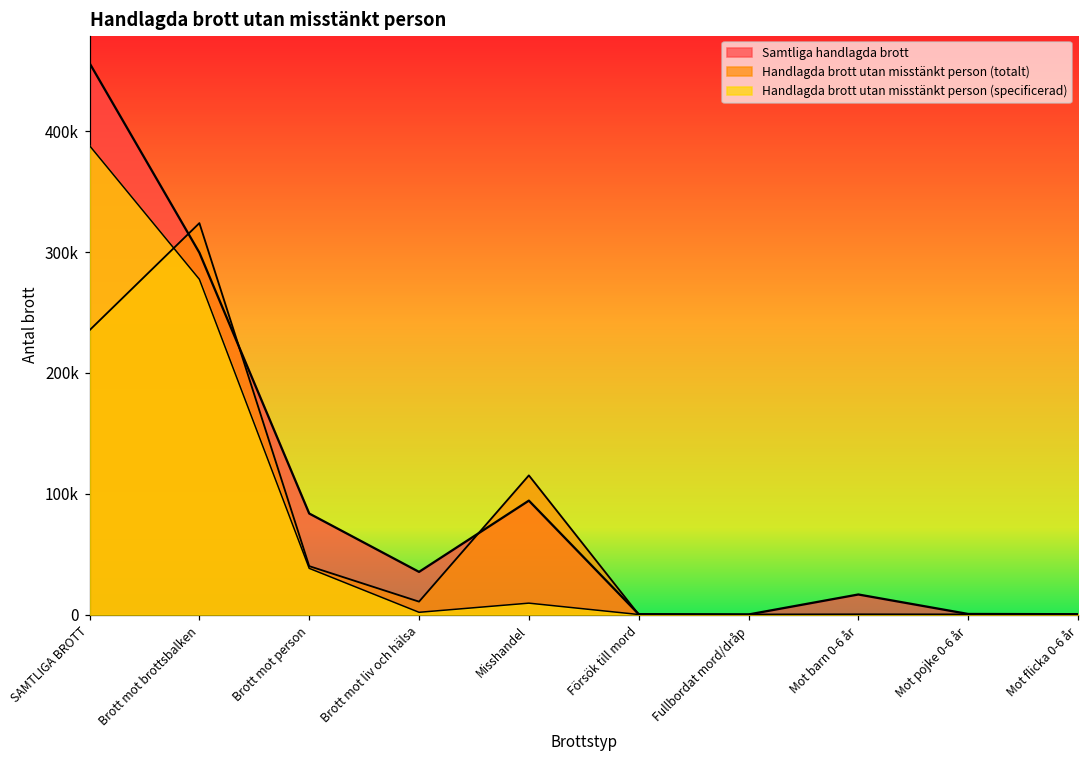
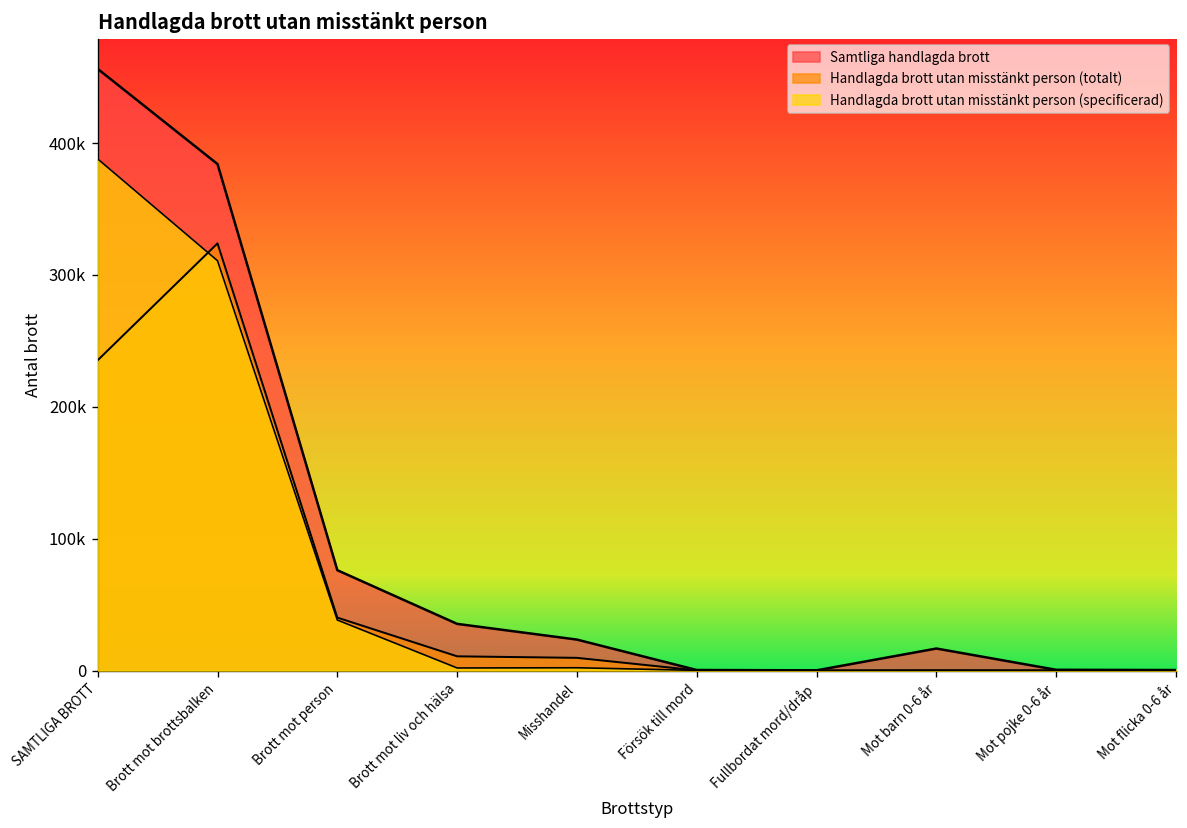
  {
    "Samtliga handlagda brott": {
      "SAMTLIGA BROTT": 456000,
-     "Brott mot brottsbalken": 299000,
-     "Brott mot person": 84000,
+     "Brott mot brottsbalken": 384000,
+     "Brott mot person": 76000,
      "Brott mot liv och hälsa": 35000,
-     "Misshandel": 94000,
+     "Misshandel": 23000,
      "Mot barn 0-6 år": 17000
    },
    "Handlagda brott utan misstänkt person (totalt)": {
      "SAMTLIGA BROTT": 235000,
      "Brott mot brottsbalken": 324000,
      "Brott mot liv och hälsa": 11000,
-     "Misshandel": 115000
+     "Misshandel": 10000
    },
    "Handlagda brott utan misstänkt person (specificerad)": {
      "SAMTLIGA BROTT": 388000,
-     "Brott mot brottsbalken": 277000,
+     "Brott mot brottsbalken": 311000,
      "Brott mot liv och hälsa": 2000,
-     "Misshandel": 10000
+     "Misshandel": 2000
    }
  }
